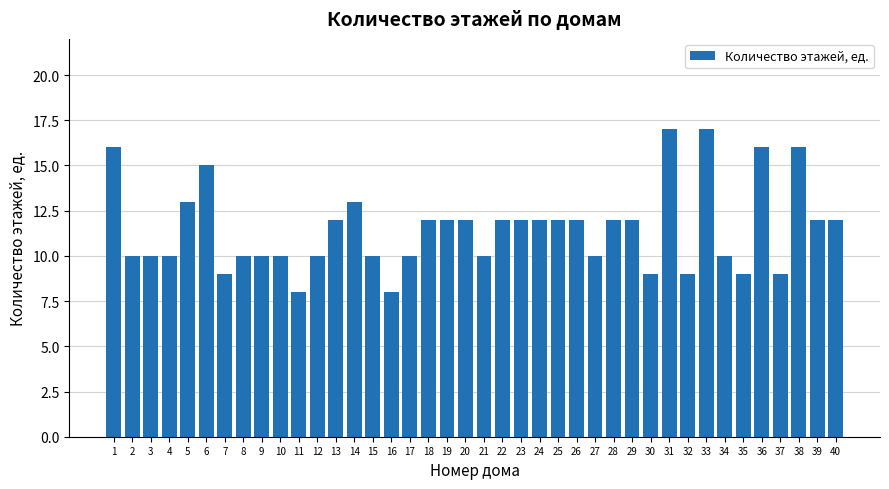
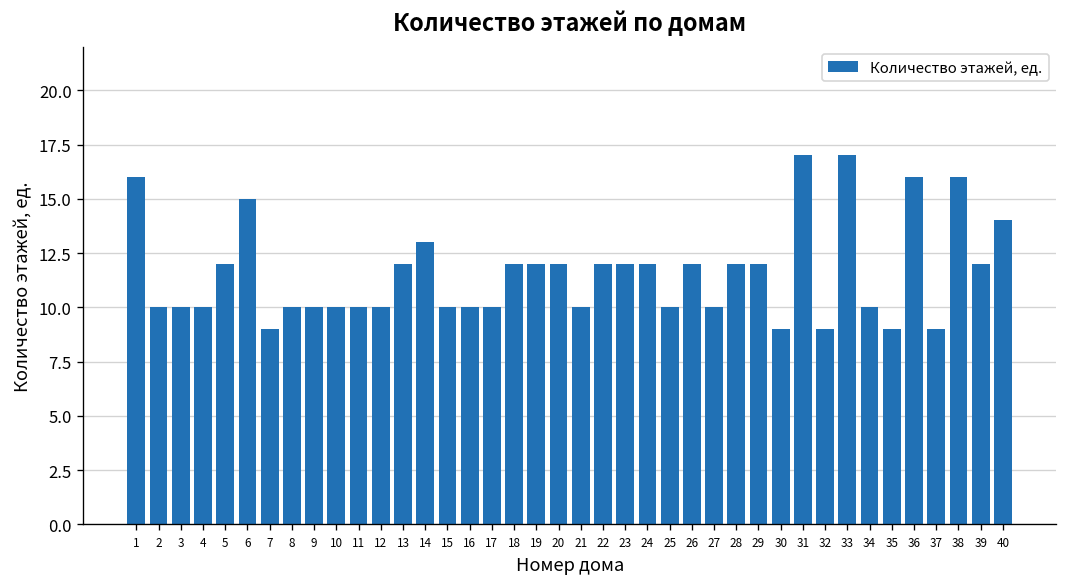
  {
    "1": 16,
    "2": 10,
    "3": 10,
    "4": 10,
-   "5": 13,
+   "5": 12,
    "6": 15,
    "7": 9,
    "8": 10,
    "9": 10,
    "10": 10,
-   "11": 8,
+   "11": 10,
    "12": 10,
    "13": 12,
    "14": 13,
    "15": 10,
-   "16": 8,
+   "16": 10,
    "17": 10,
    "18": 12,
    "19": 12,
    "20": 12,
    "21": 10,
    "22": 12,
    "23": 12,
    "24": 12,
-   "25": 12,
+   "25": 10,
    "26": 12,
    "27": 10,
    "28": 12,
    "29": 12,
    "30": 9,
    "31": 17,
    "32": 9,
    "33": 17,
    "34": 10,
    "35": 9,
    "36": 16,
    "37": 9,
    "38": 16,
    "39": 12,
-   "40": 12
+   "40": 14
  }
